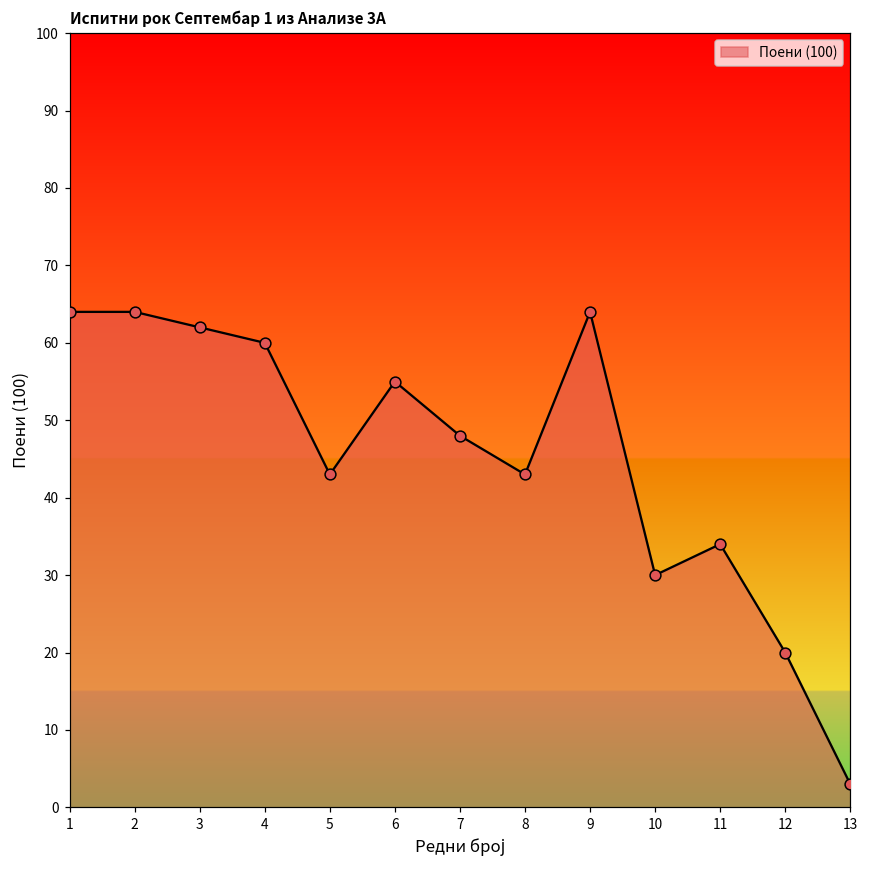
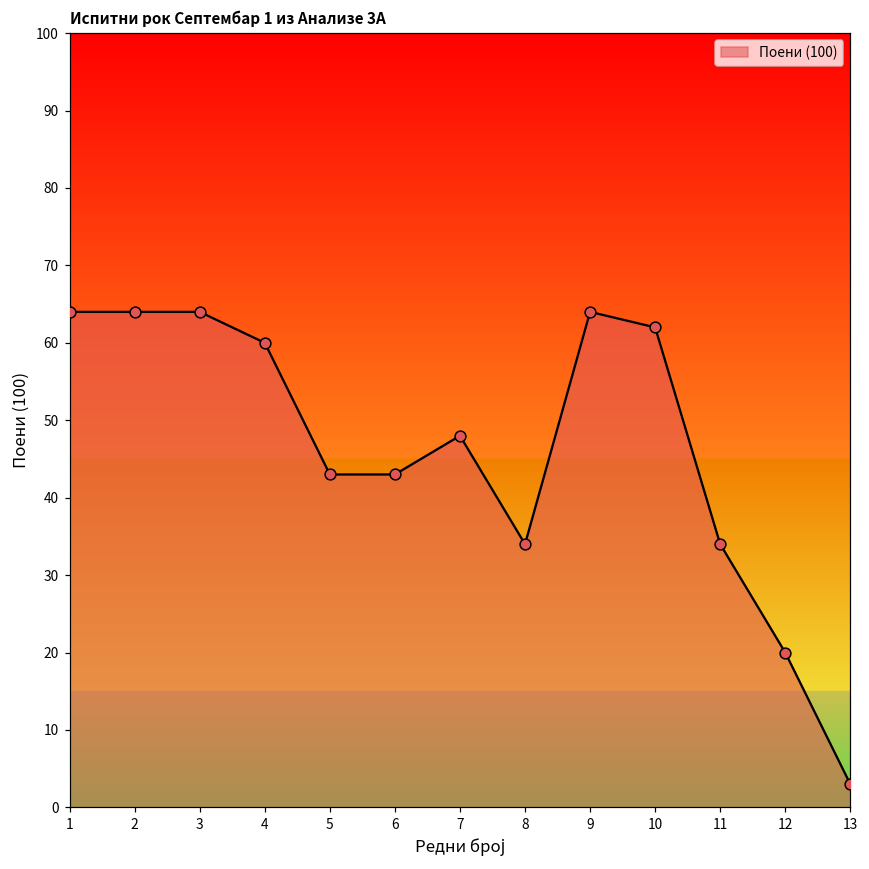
  {
    "1": 64,
    "2": 64,
-   "3": 62,
+   "3": 64,
    "4": 60,
    "5": 43,
-   "6": 55,
+   "6": 43,
    "7": 48,
-   "8": 43,
+   "8": 34,
    "9": 64,
-   "10": 30,
+   "10": 62,
    "11": 34,
    "12": 20,
    "13": 3
  }
